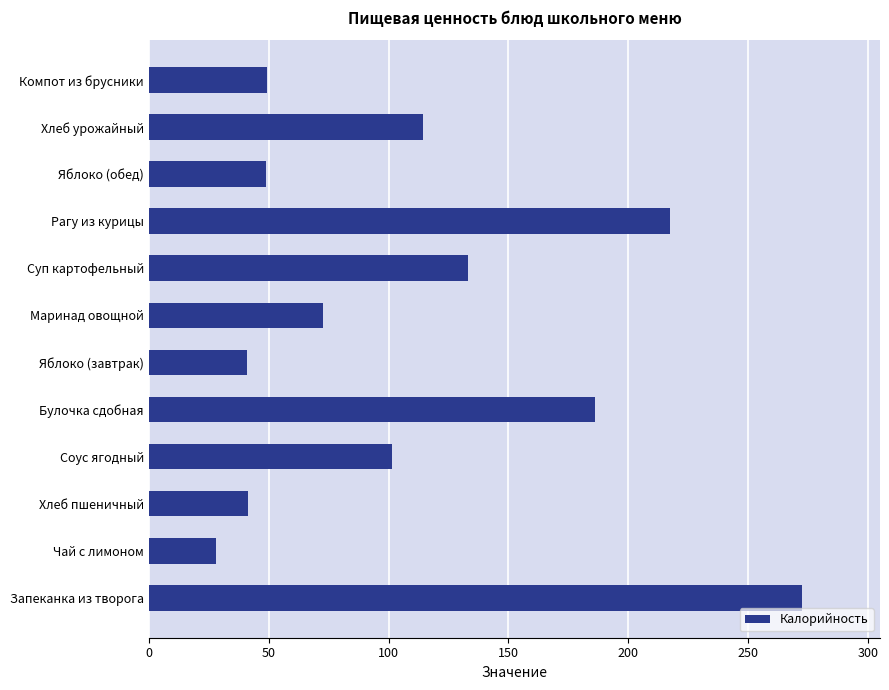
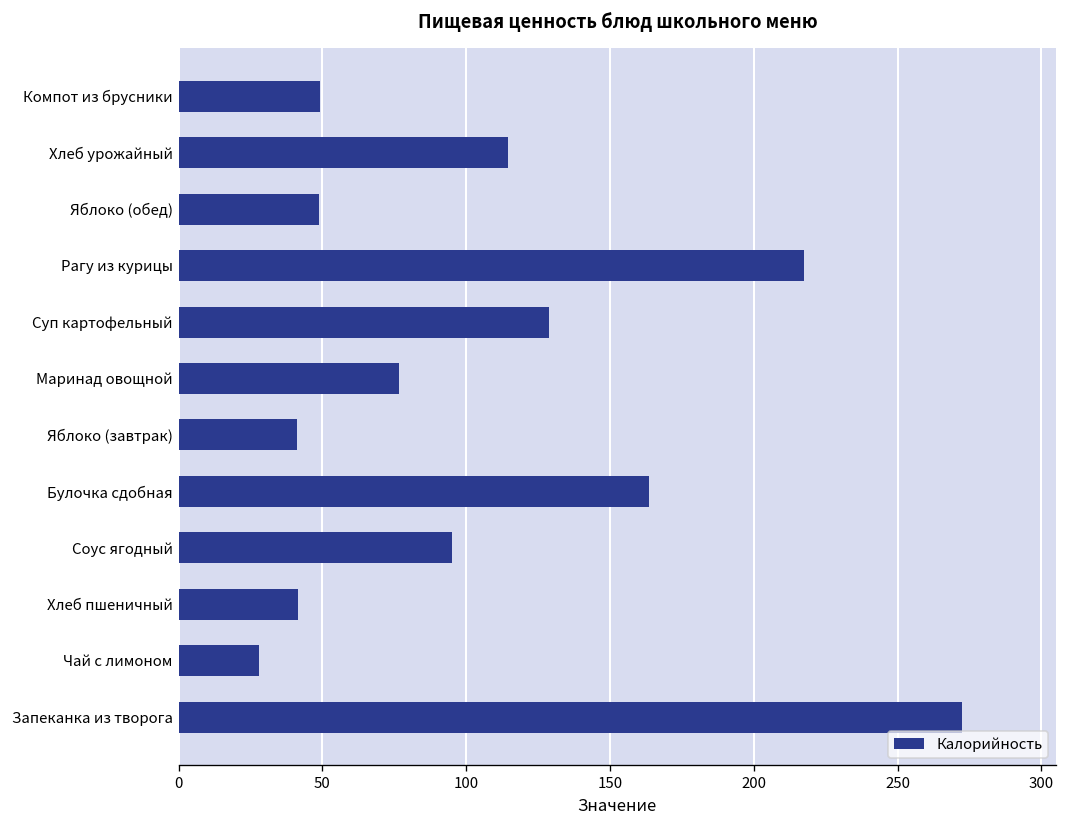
  {
    "Компот из брусники": 49,
    "Хлеб урожайный": 114,
    "Яблоко (обед)": 49,
    "Рагу из курицы": 217,
-   "Суп картофельный": 133,
-   "Маринад овощной": 73,
+   "Суп картофельный": 129,
+   "Маринад овощной": 77,
    "Яблоко (завтрак)": 41,
-   "Булочка сдобная": 186,
-   "Соус ягодный": 102,
+   "Булочка сдобная": 163,
+   "Соус ягодный": 95,
    "Хлеб пшеничный": 41,
    "Чай с лимоном": 28,
    "Запеканка из творога": 272
  }
